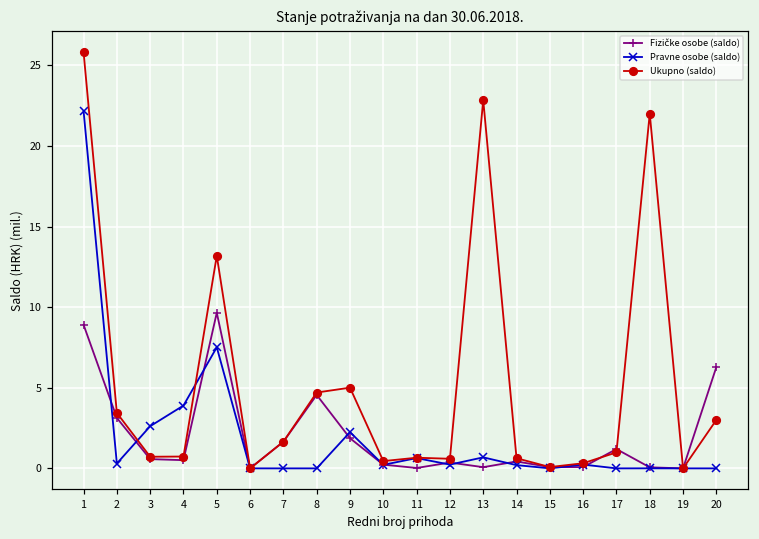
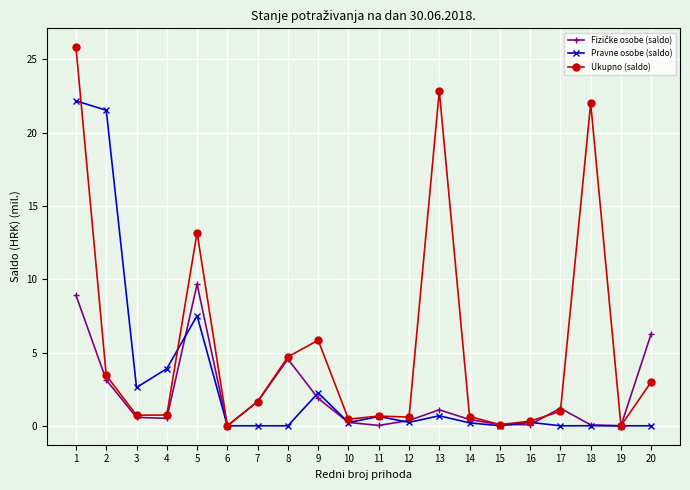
  {
    "Fizičke osobe (saldo)": {
      "1": 8.9,
      "2": 3.1,
      "4": 0.5,
      "5": 9.7,
      "9": 1.9,
      "11": 0.0,
-     "13": 0.1,
+     "13": 1.1,
      "14": 0.4,
      "17": 1.2,
      "20": 6.3
    },
    "Pravne osobe (saldo)": {
      "1": 22.2,
-     "2": 0.3,
+     "2": 21.5,
      "3": 2.6,
      "4": 3.9,
      "5": 7.5,
      "7": 0.0,
      "8": 0.0,
      "9": 2.2,
      "13": 0.7,
      "14": 0.2,
      "17": 0.0,
      "20": 0.0
    },
    "Ukupno (saldo)": {
      "1": 25.8,
      "2": 3.4,
      "4": 0.7,
      "5": 13.2,
-     "9": 5.0,
+     "9": 5.8,
      "10": 0.5,
      "12": 0.6,
      "13": 22.9,
      "14": 0.6,
      "17": 1.0,
      "18": 22.0,
      "20": 3.0
    }
  }
